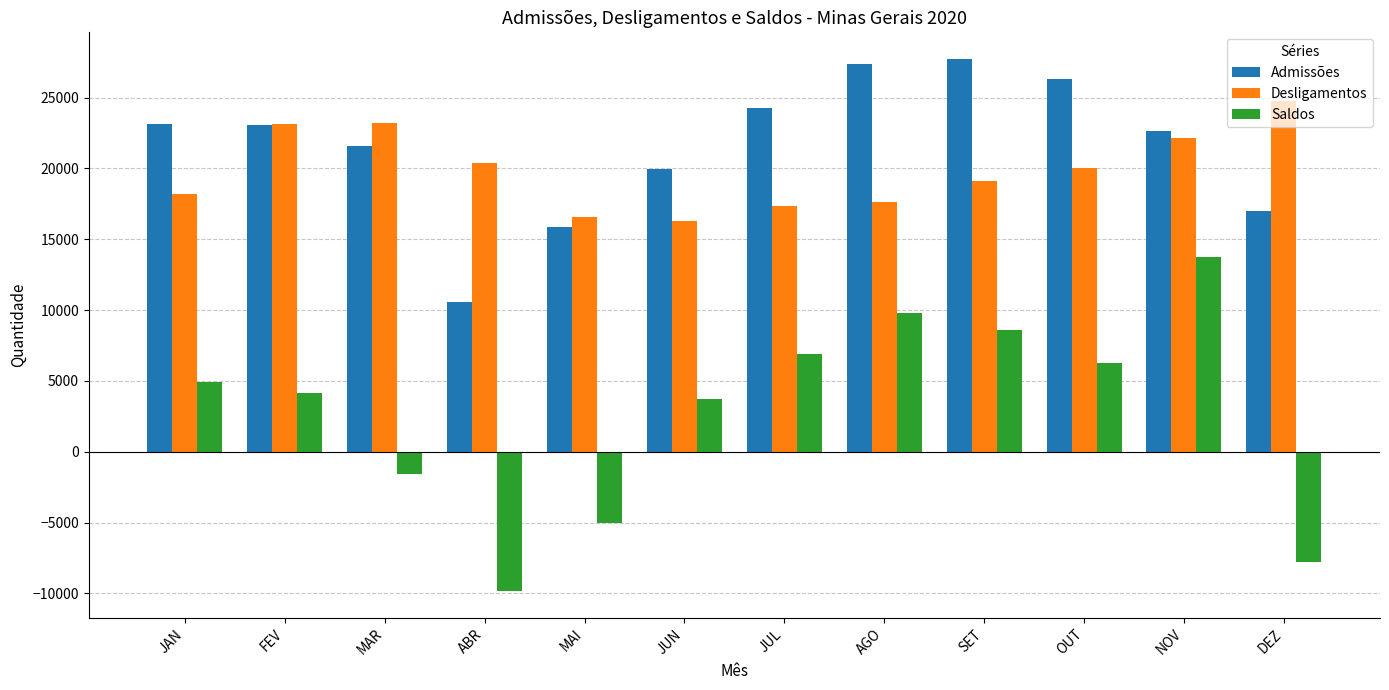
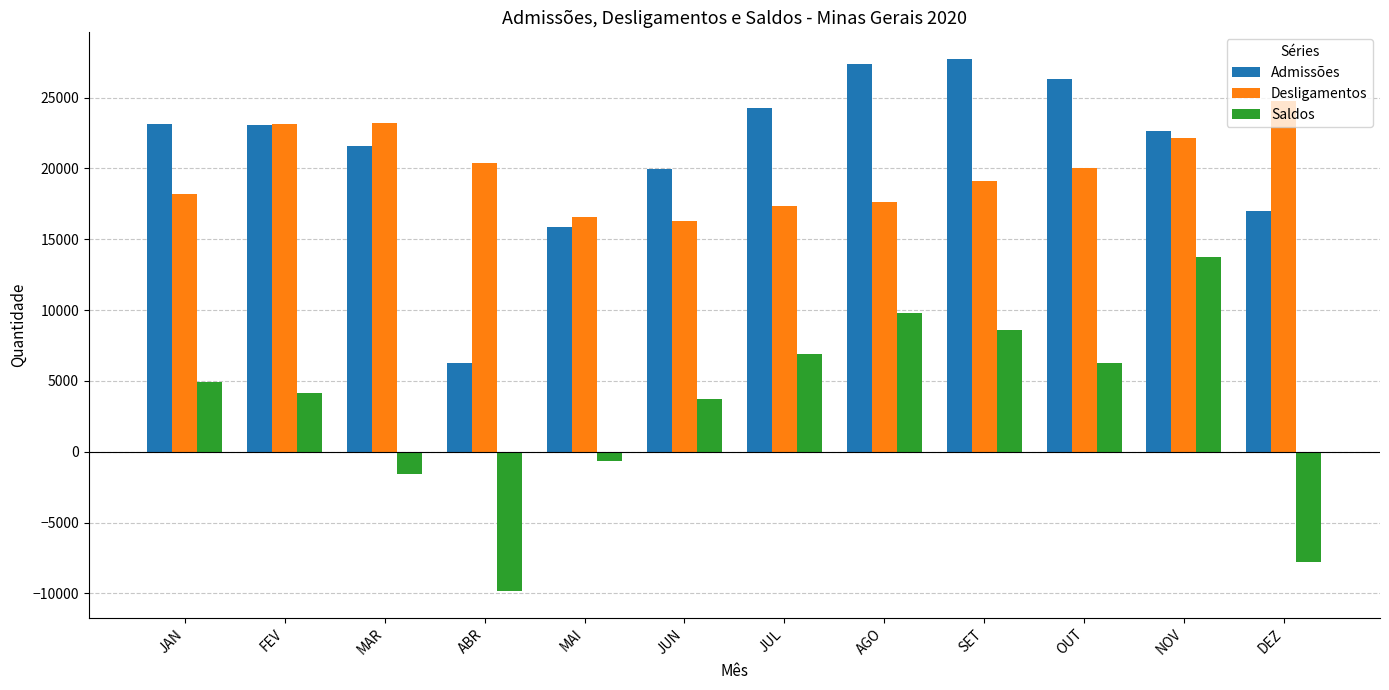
  {
    "Admissões": {
      "JAN": 23100,
      "FEV": 23100,
      "MAR": 21600,
-     "ABR": 10500,
+     "ABR": 6300,
      "MAI": 15900,
      "JUN": 20000,
      "JUL": 24200,
      "AGO": 27400,
      "SET": 27700,
      "OUT": 26300,
      "NOV": 22600,
      "DEZ": 17000
    },
    "Desligamentos": {
      "JAN": 18200,
      "FEV": 23100,
      "MAR": 23200,
      "ABR": 20400,
      "MAI": 16500,
      "JUN": 16300,
      "JUL": 17300,
      "AGO": 17600,
      "SET": 19100,
      "OUT": 20000,
      "NOV": 22200
    },
    "Saldos": {
      "JAN": 4900,
      "FEV": 4100,
      "MAR": -1600,
      "ABR": -9800,
-     "MAI": -5100,
+     "MAI": -700,
      "JUN": 3700,
      "JUL": 6900,
      "AGO": 9800,
      "SET": 8600,
      "OUT": 6300,
      "NOV": 13700,
      "DEZ": -7800
    }
  }
